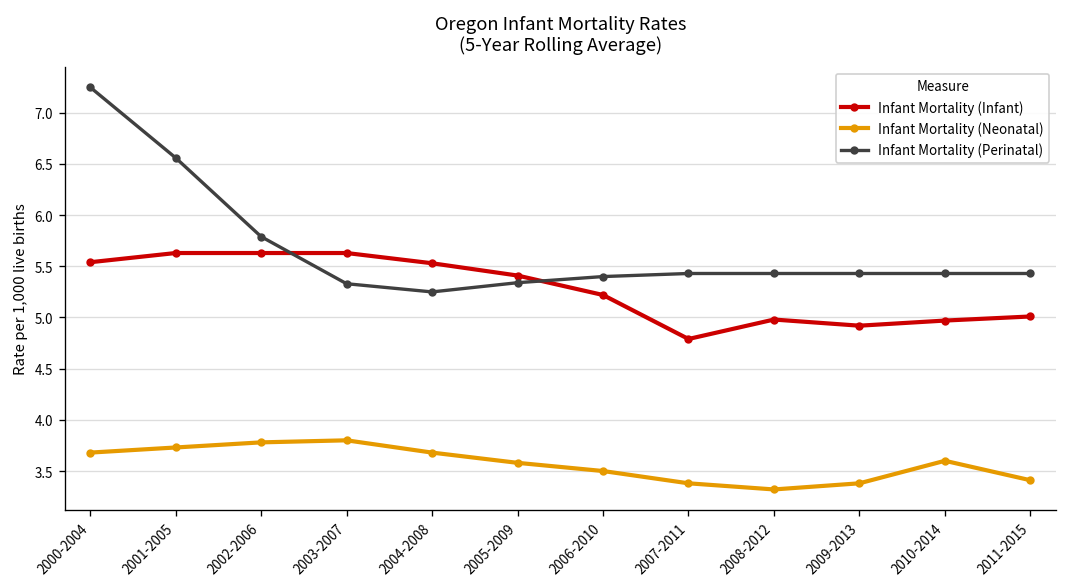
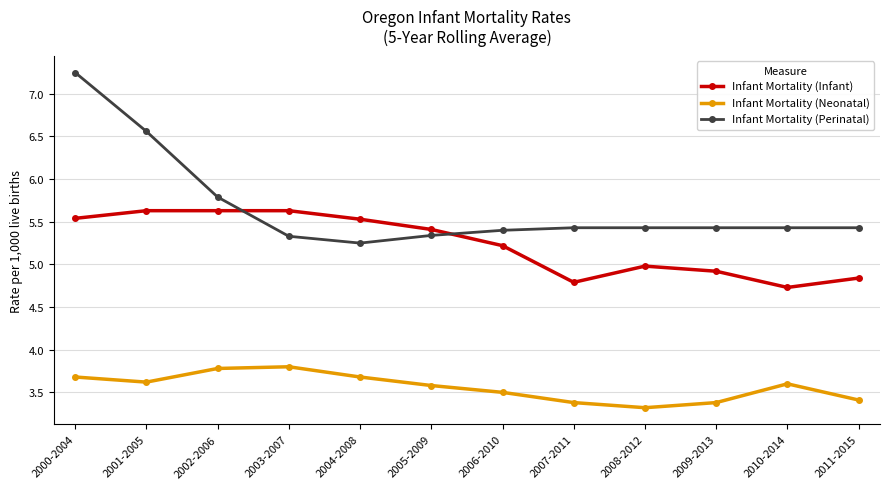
  {
    "Infant Mortality (Infant)": {
      "2000-2004": 5.5,
      "2001-2005": 5.6,
      "2002-2006": 5.6,
      "2003-2007": 5.6,
      "2004-2008": 5.5,
      "2005-2009": 5.4,
      "2006-2010": 5.2,
      "2007-2011": 4.8,
      "2008-2012": 5.0,
      "2009-2013": 4.9,
-     "2010-2014": 5.0,
-     "2011-2015": 5.0
+     "2010-2014": 4.7,
+     "2011-2015": 4.8
    },
    "Infant Mortality (Neonatal)": {
      "2000-2004": 3.7,
-     "2001-2005": 3.7,
+     "2001-2005": 3.6,
      "2002-2006": 3.8,
      "2003-2007": 3.8,
      "2004-2008": 3.7,
      "2005-2009": 3.6,
      "2006-2010": 3.5,
      "2007-2011": 3.4,
      "2008-2012": 3.3,
      "2009-2013": 3.4,
      "2010-2014": 3.6,
      "2011-2015": 3.4
    },
    "Infant Mortality (Perinatal)": {
      "2000-2004": 7.3,
      "2001-2005": 6.6,
      "2002-2006": 5.8,
      "2003-2007": 5.3,
      "2004-2008": 5.3,
      "2005-2009": 5.3,
      "2006-2010": 5.4,
      "2007-2011": 5.4,
      "2008-2012": 5.4,
      "2009-2013": 5.4,
      "2010-2014": 5.4,
      "2011-2015": 5.4
    }
  }
